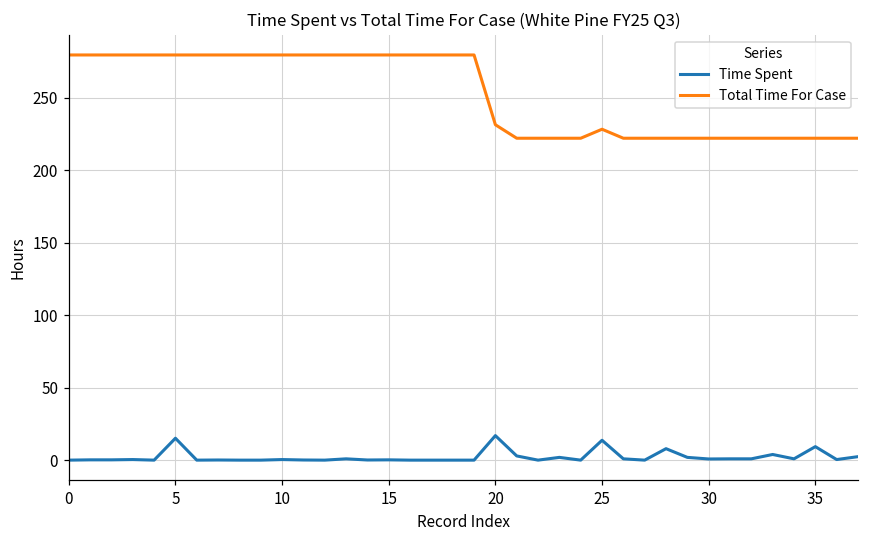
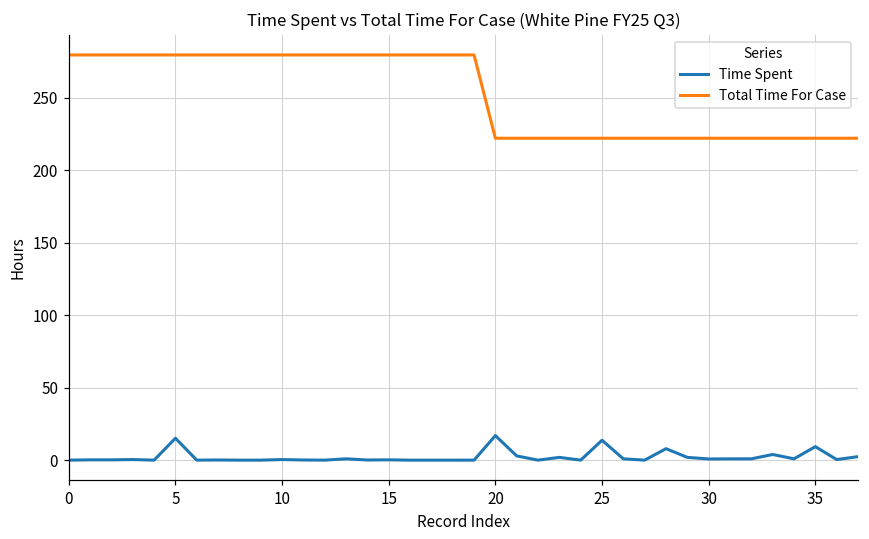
  {
    "Time Spent": {
      "0": 0,
      "5": 15,
      "10": 1,
      "15": 0,
      "20": 17,
      "25": 14,
      "30": 1,
      "35": 9
    },
    "Total Time For Case": {
      "0": 279,
      "5": 279,
      "10": 279,
      "15": 279,
-     "20": 231,
-     "25": 228,
+     "20": 222,
+     "25": 222,
      "30": 222,
      "35": 222
    }
  }
